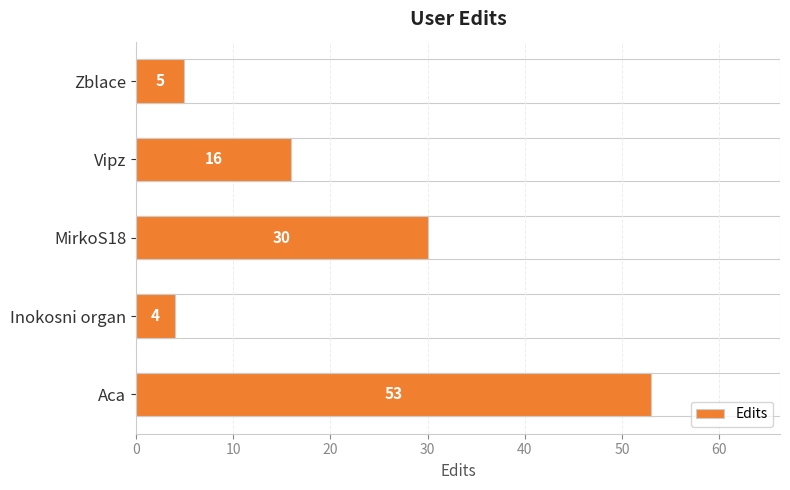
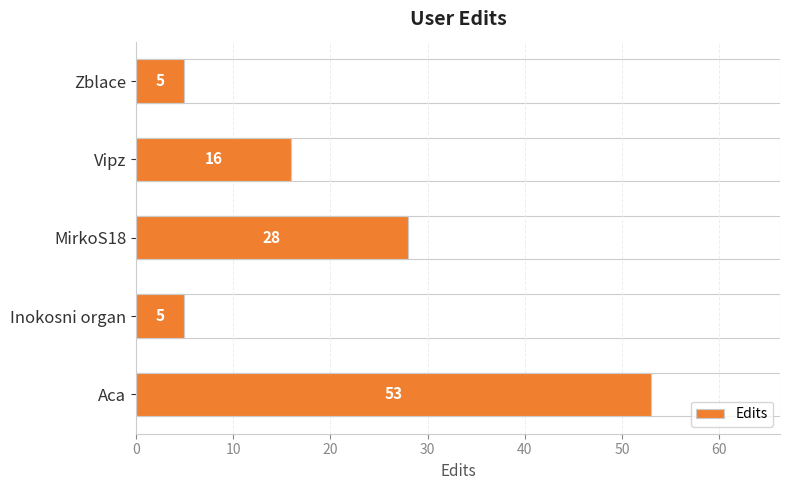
  {
    "Edits": {
-     "MirkoS18": 30,
-     "Inokosni organ": 4
+     "MirkoS18": 28,
+     "Inokosni organ": 5
    }
  }
